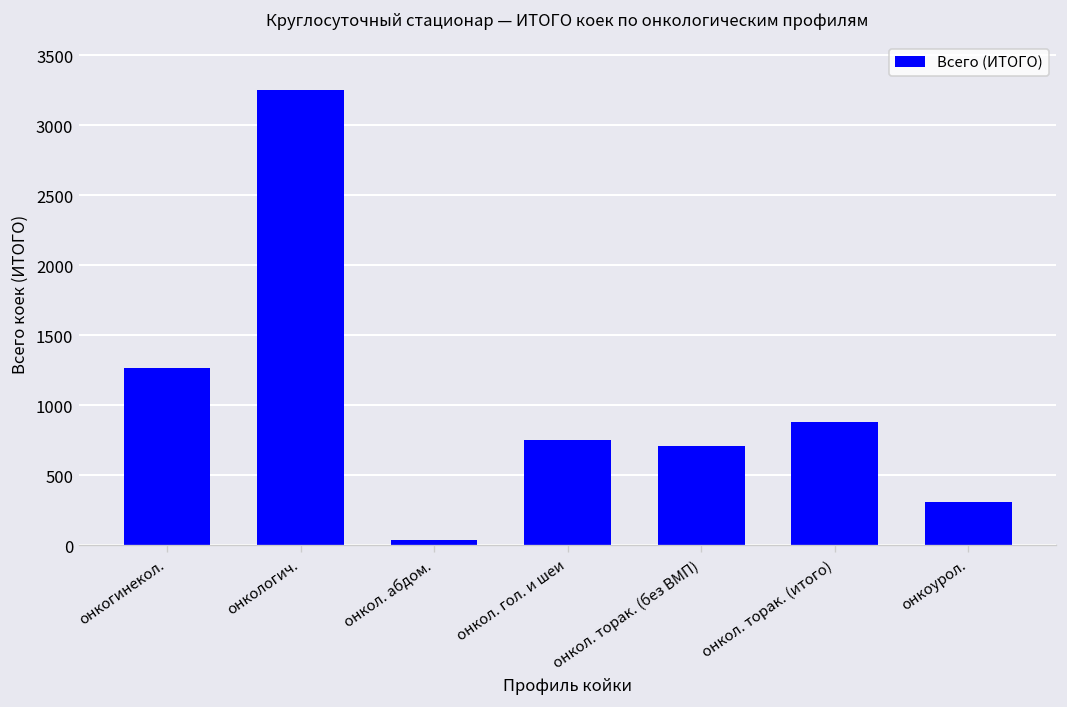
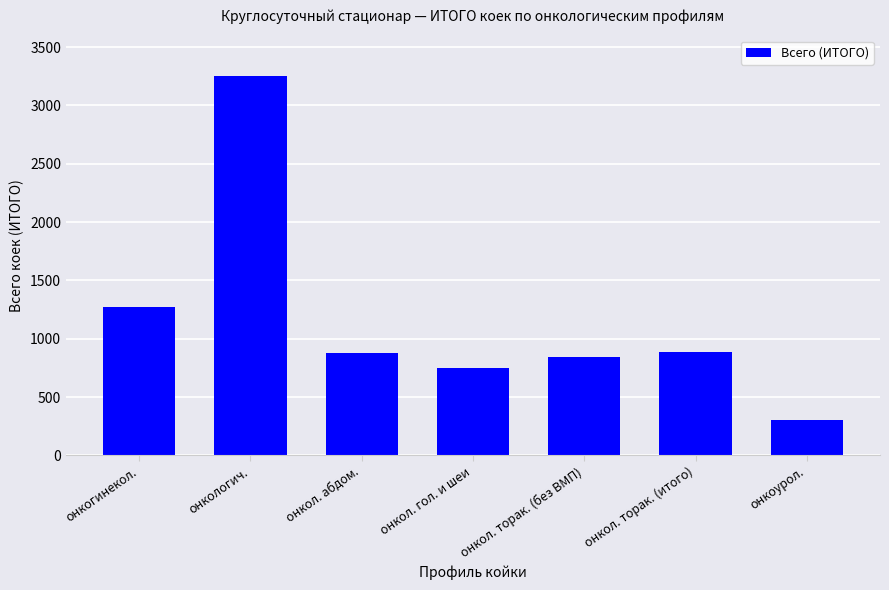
  {
    "онкогинекол.": 1270,
    "онкологич.": 3250,
-   "онкол. абдом.": 40,
+   "онкол. абдом.": 880,
    "онкол. гол. и шеи": 750,
-   "онкол. торак. (без ВМП)": 710,
+   "онкол. торак. (без ВМП)": 840,
    "онкол. торак. (итого)": 880,
    "онкоурол.": 310
  }
